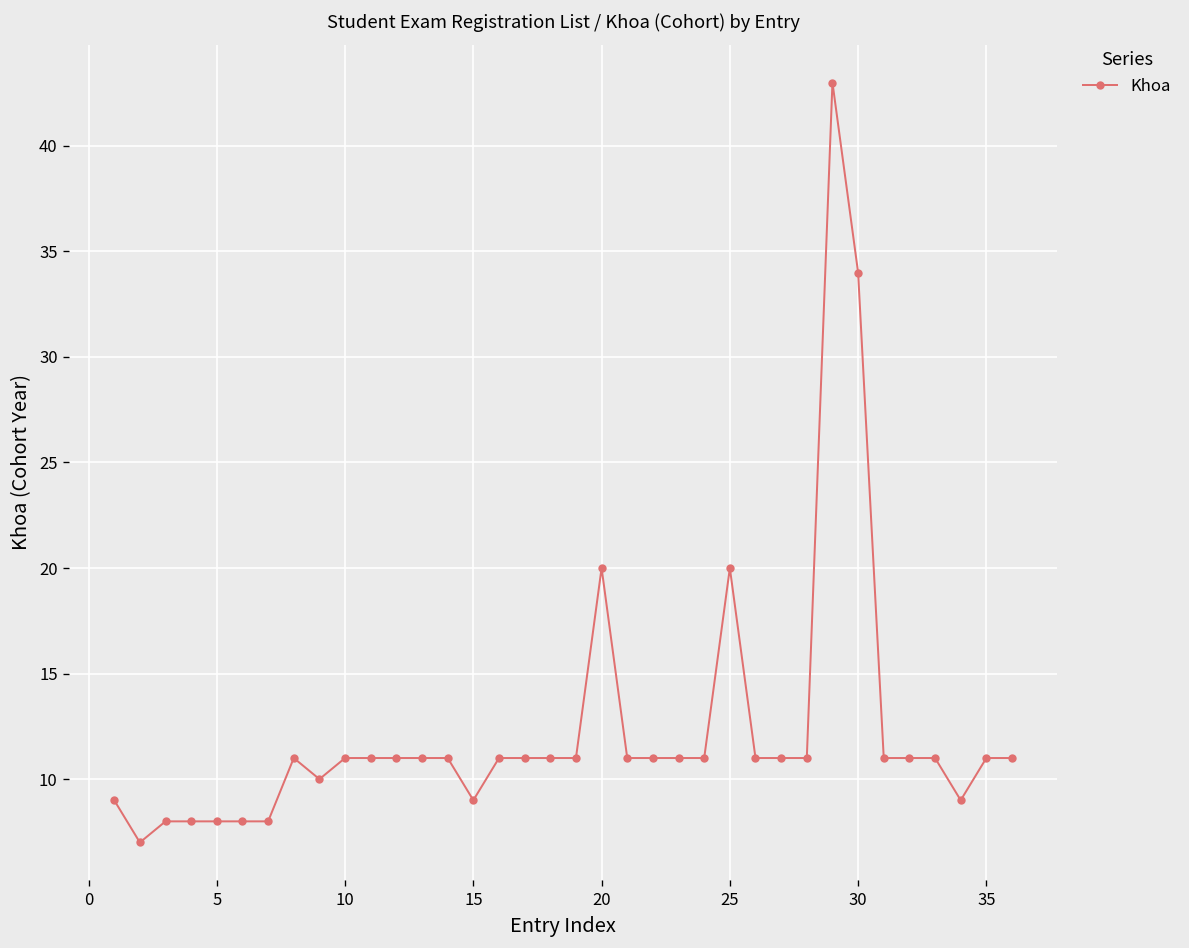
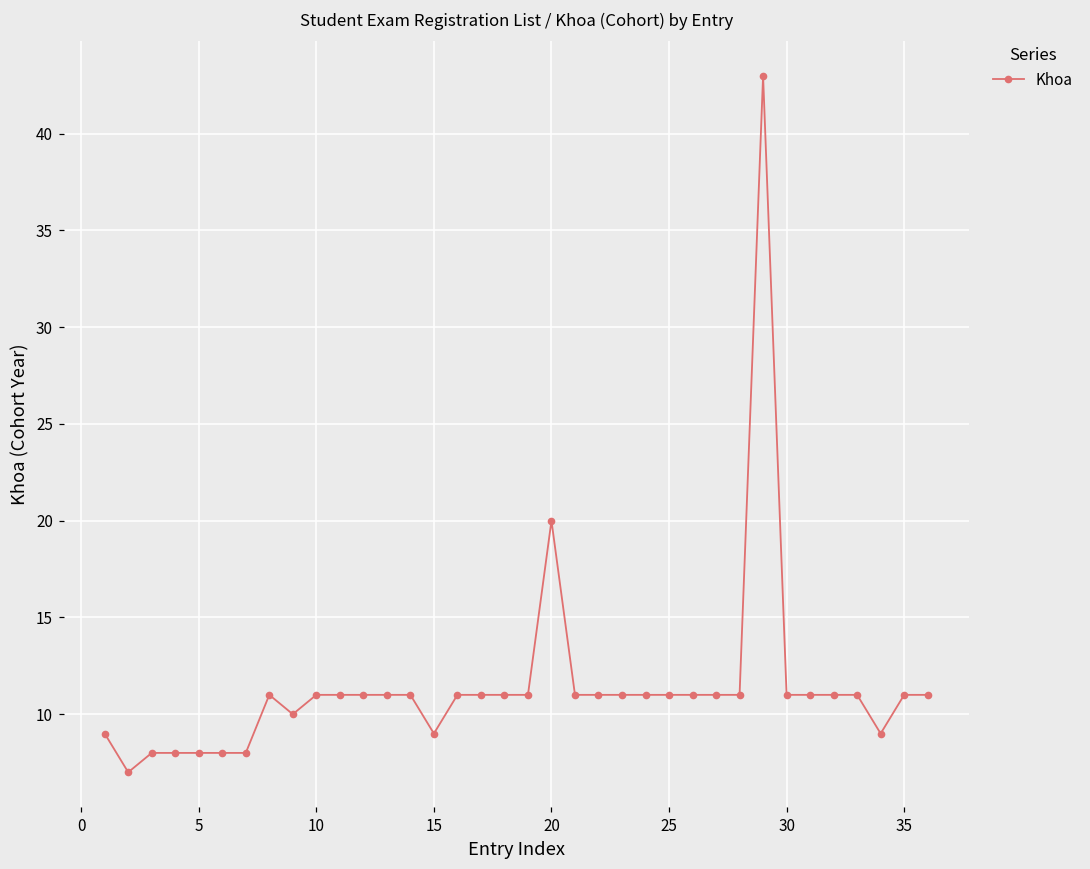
  {
    "5": 8,
    "10": 11,
    "15": 9,
    "20": 20,
-   "25": 20,
-   "30": 34,
+   "25": 11,
+   "30": 11,
    "35": 11
  }
